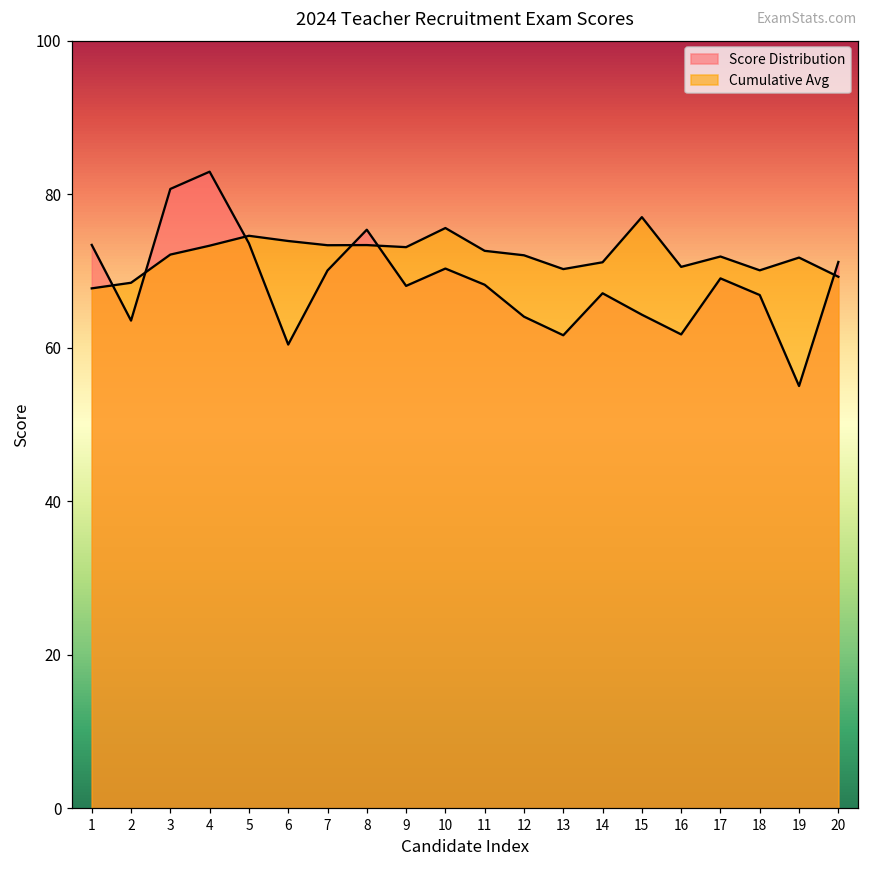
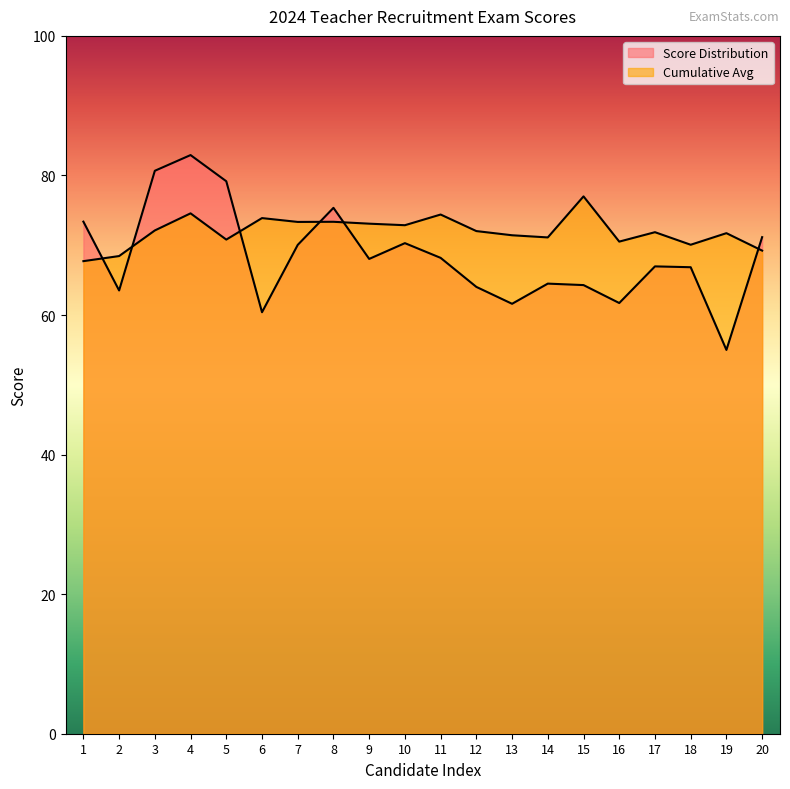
  {
    "Score Distribution": {
      "1": 73,
      "2": 64,
      "3": 81,
      "4": 83,
-     "5": 74,
+     "5": 79,
      "6": 60,
      "7": 70,
      "8": 75,
      "9": 68,
      "10": 70,
      "11": 68,
      "12": 64,
      "13": 62,
-     "14": 67,
+     "14": 65,
      "15": 64,
      "16": 62,
-     "17": 69,
+     "17": 67,
      "18": 67,
      "19": 55,
      "20": 71
    },
    "Cumulative Avg": {
      "1": 68,
      "2": 68,
      "3": 72,
-     "4": 73,
-     "5": 75,
+     "4": 75,
+     "5": 71,
      "6": 74,
      "7": 73,
      "8": 73,
      "9": 73,
-     "10": 76,
-     "11": 73,
+     "10": 73,
+     "11": 74,
      "12": 72,
-     "13": 70,
+     "13": 71,
      "14": 71,
      "15": 77,
      "16": 71,
      "17": 72,
      "18": 70,
      "19": 72,
      "20": 69
    }
  }
